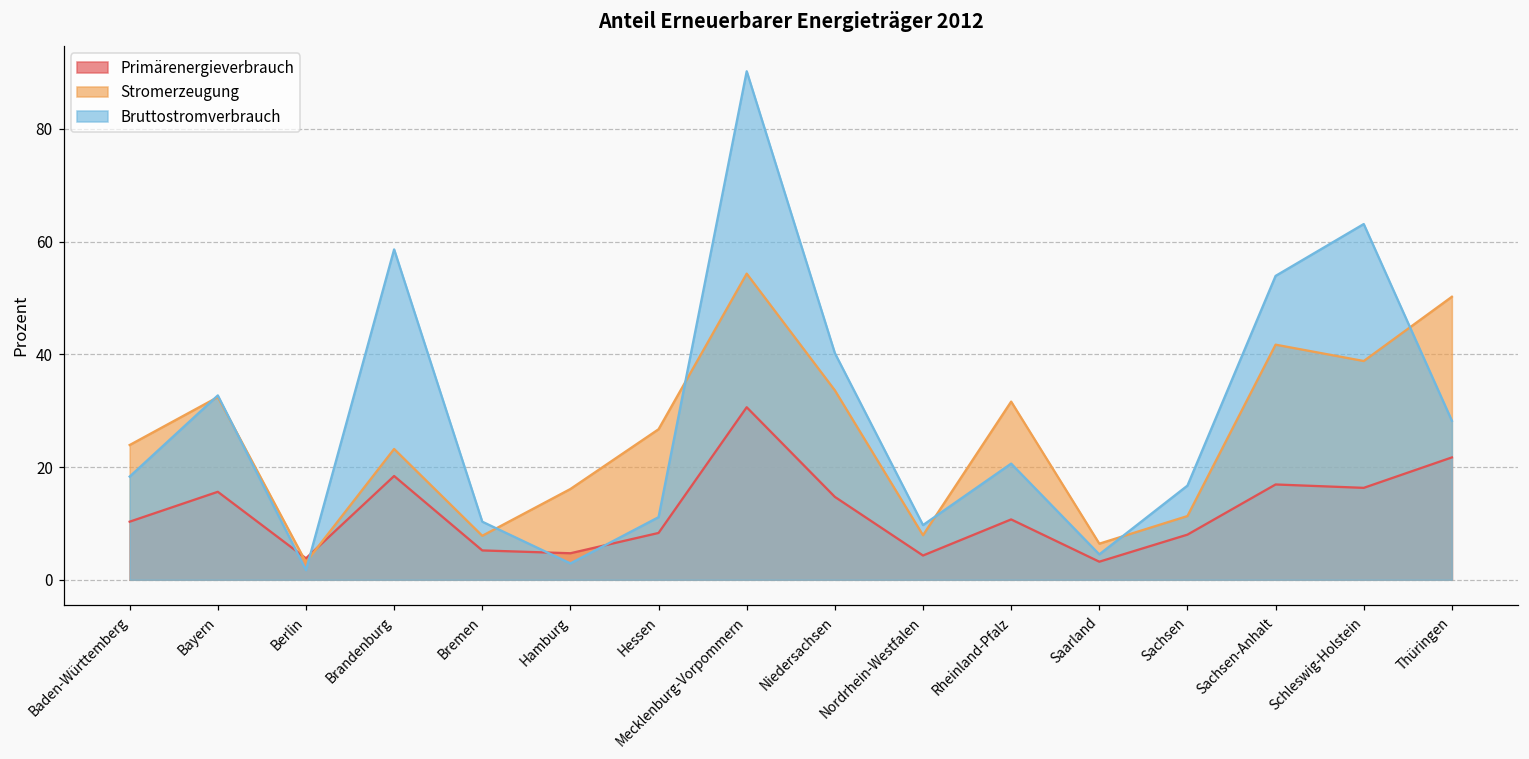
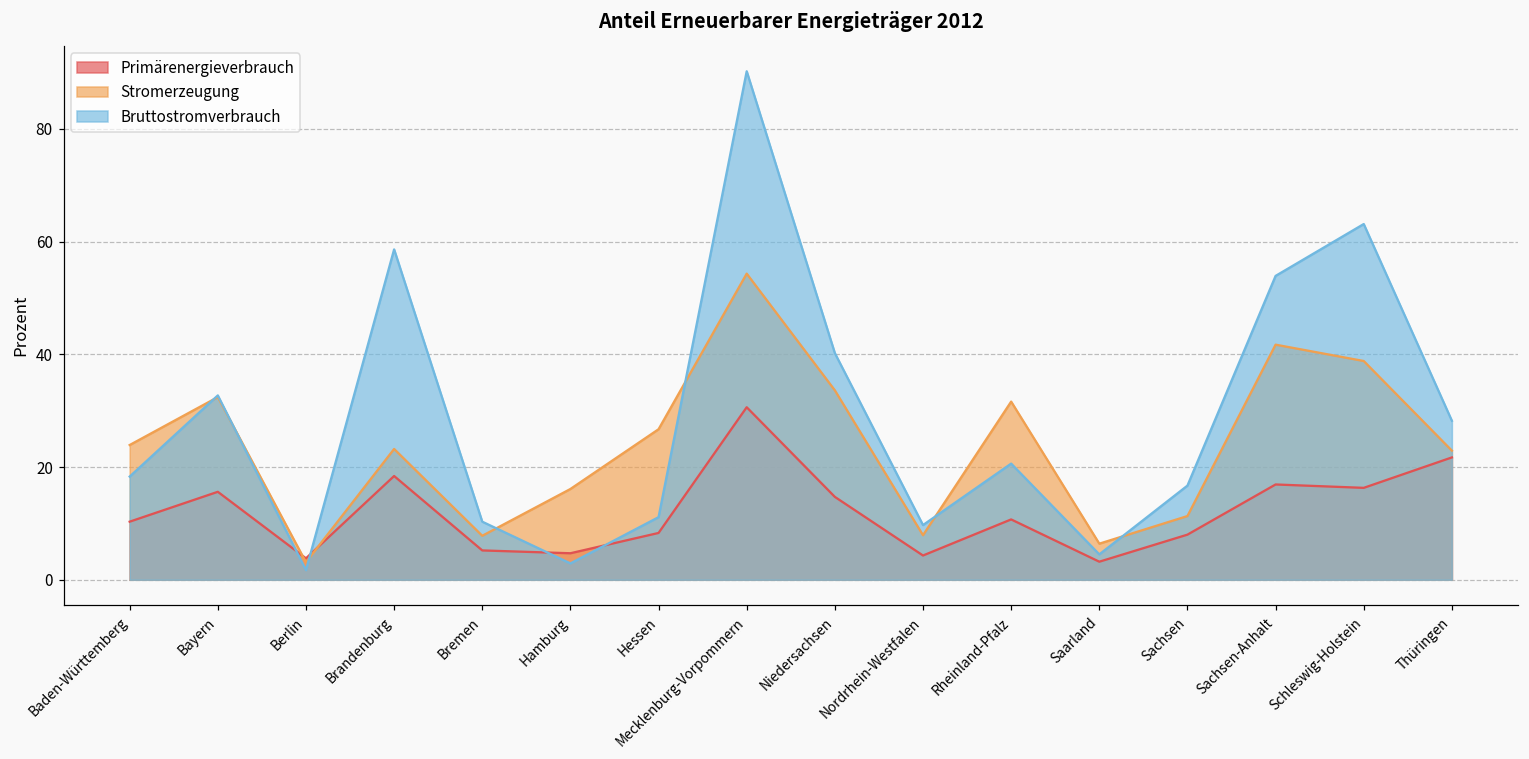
  {
    "Primärenergieverbrauch": {
      "Baden-Württemberg": 10,
      "Bayern": 16,
      "Berlin": 4,
      "Brandenburg": 18,
      "Bremen": 5,
      "Hamburg": 5,
      "Hessen": 8,
      "Mecklenburg-Vorpommern": 31,
      "Niedersachsen": 15,
      "Nordrhein-Westfalen": 4,
      "Rheinland-Pfalz": 11,
      "Saarland": 3,
      "Sachsen": 8,
      "Sachsen-Anhalt": 17,
      "Schleswig-Holstein": 16,
      "Thüringen": 22
    },
    "Stromerzeugung": {
      "Baden-Württemberg": 24,
      "Berlin": 3,
      "Brandenburg": 23,
      "Bremen": 8,
      "Hamburg": 16,
      "Hessen": 27,
      "Mecklenburg-Vorpommern": 54,
      "Niedersachsen": 34,
      "Nordrhein-Westfalen": 8,
      "Rheinland-Pfalz": 32,
      "Saarland": 6,
      "Sachsen": 11,
      "Sachsen-Anhalt": 42,
      "Schleswig-Holstein": 39,
-     "Thüringen": 50
+     "Thüringen": 23
    },
    "Bruttostromverbrauch": {
      "Baden-Württemberg": 18,
      "Berlin": 2,
      "Brandenburg": 59,
      "Bremen": 10,
      "Hamburg": 3,
      "Hessen": 11,
      "Mecklenburg-Vorpommern": 90,
      "Niedersachsen": 40,
      "Nordrhein-Westfalen": 10,
      "Rheinland-Pfalz": 21,
      "Saarland": 5,
      "Sachsen": 17,
      "Sachsen-Anhalt": 54,
      "Schleswig-Holstein": 63,
      "Thüringen": 28
    }
  }
